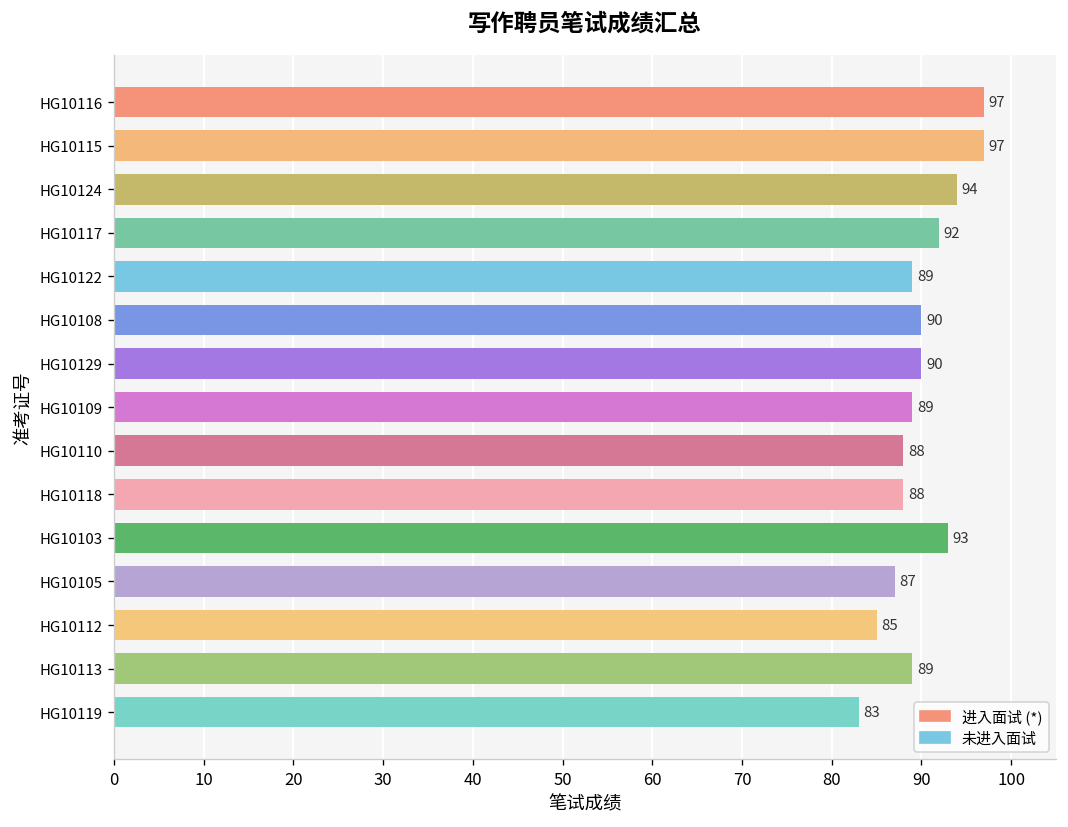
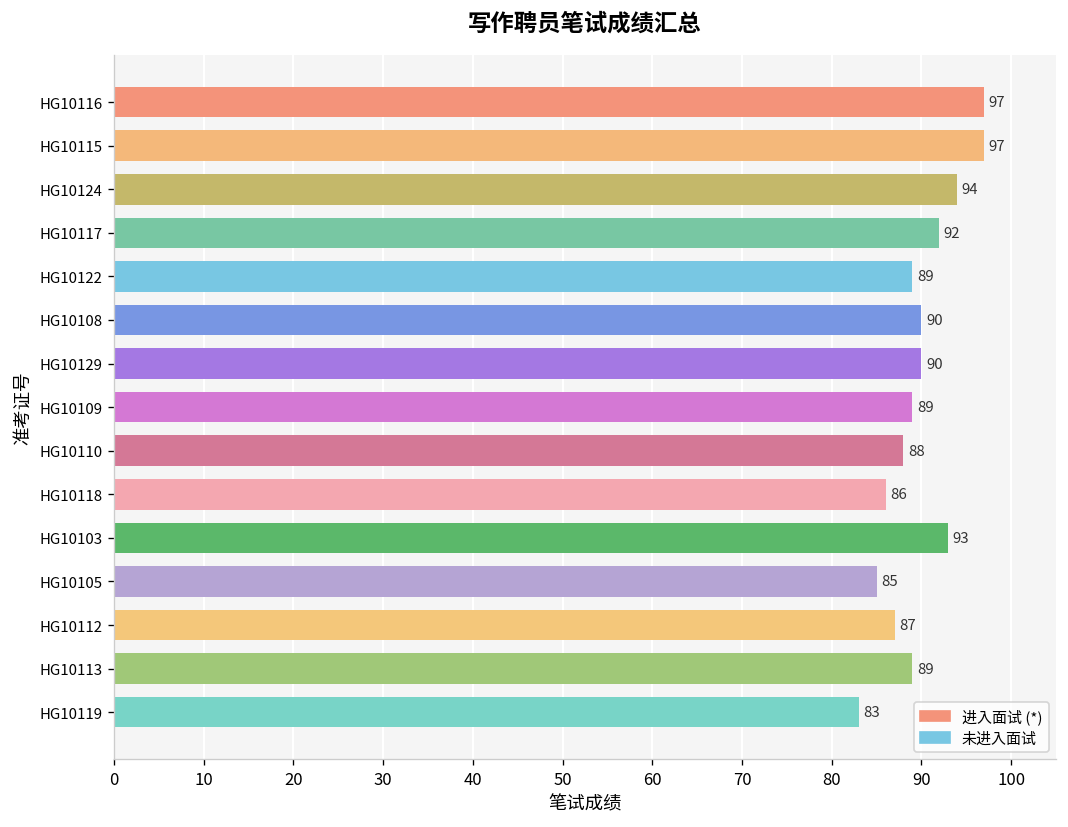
  {
    "HG10116": 97,
    "HG10115": 97,
    "HG10124": 94,
    "HG10117": 92,
    "HG10122": 89,
    "HG10108": 90,
    "HG10129": 90,
    "HG10109": 89,
    "HG10110": 88,
-   "HG10118": 88,
+   "HG10118": 86,
    "HG10103": 93,
-   "HG10105": 87,
-   "HG10112": 85,
+   "HG10105": 85,
+   "HG10112": 87,
    "HG10113": 89,
    "HG10119": 83
  }
